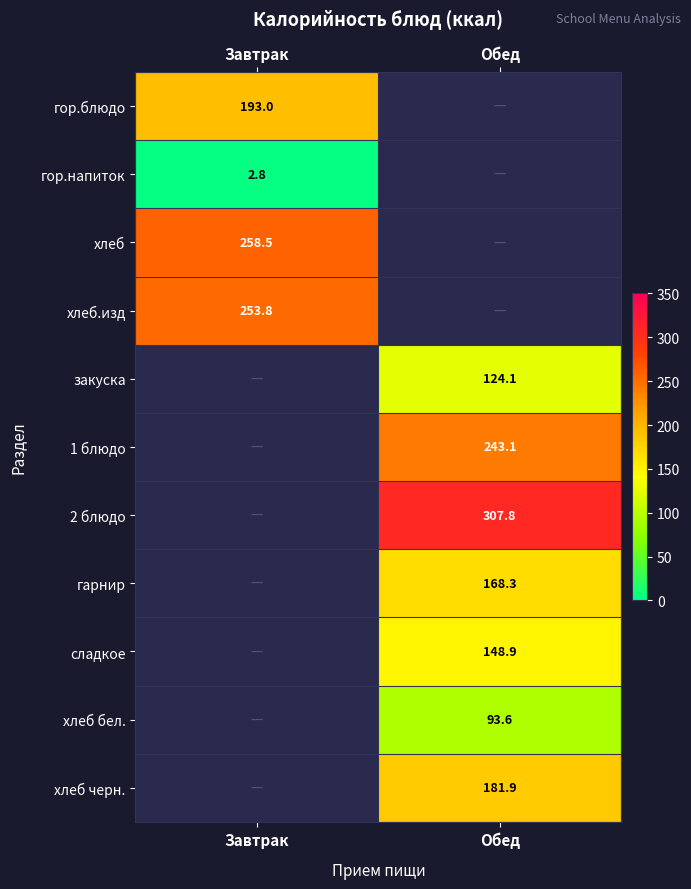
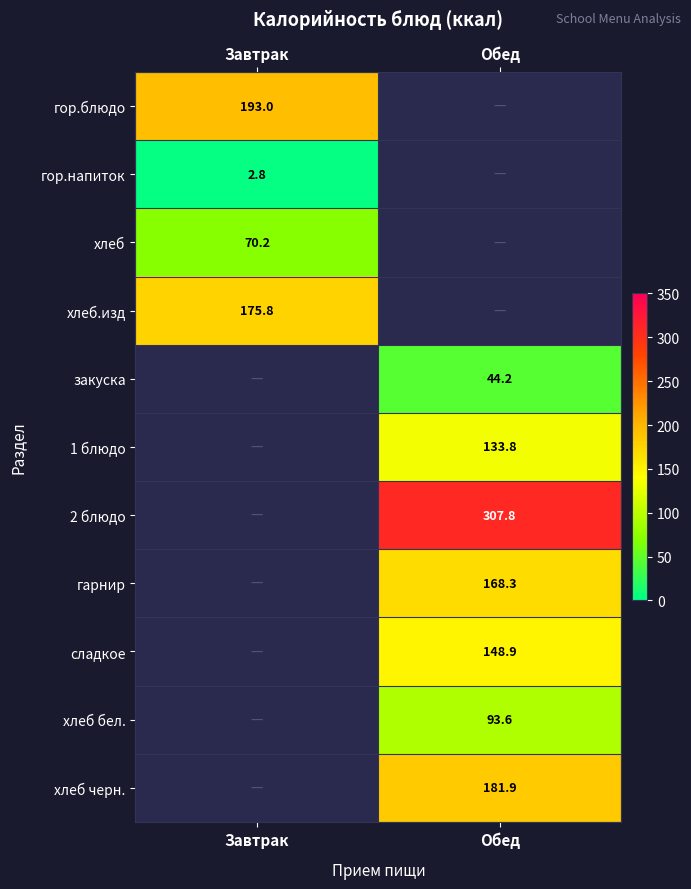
  {
    "гор.блюдо": {
      "Завтрак": 193.0
    },
    "гор.напиток": {
      "Завтрак": 2.8
    },
    "хлеб": {
-     "Завтрак": 258.5
+     "Завтрак": 70.2
    },
    "хлеб.изд": {
-     "Завтрак": 253.8
+     "Завтрак": 175.8
    },
    "закуска": {
-     "Обед": 124.1
+     "Обед": 44.2
    },
    "1 блюдо": {
-     "Обед": 243.1
+     "Обед": 133.8
    },
    "2 блюдо": {
      "Обед": 307.8
    },
    "гарнир": {
      "Обед": 168.3
    },
    "сладкое": {
      "Обед": 148.9
    },
    "хлеб бел.": {
      "Обед": 93.6
    },
    "хлеб черн.": {
      "Обед": 181.9
    }
  }
